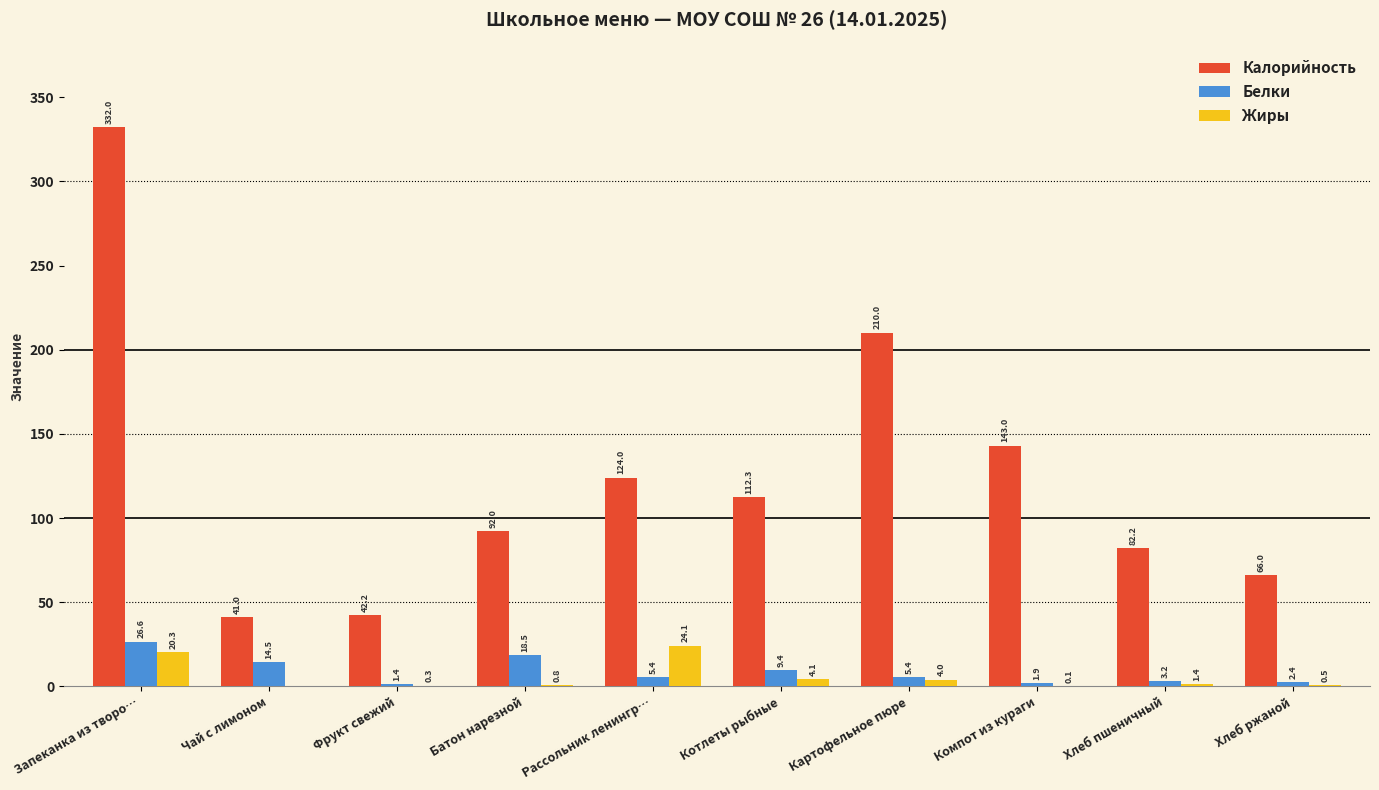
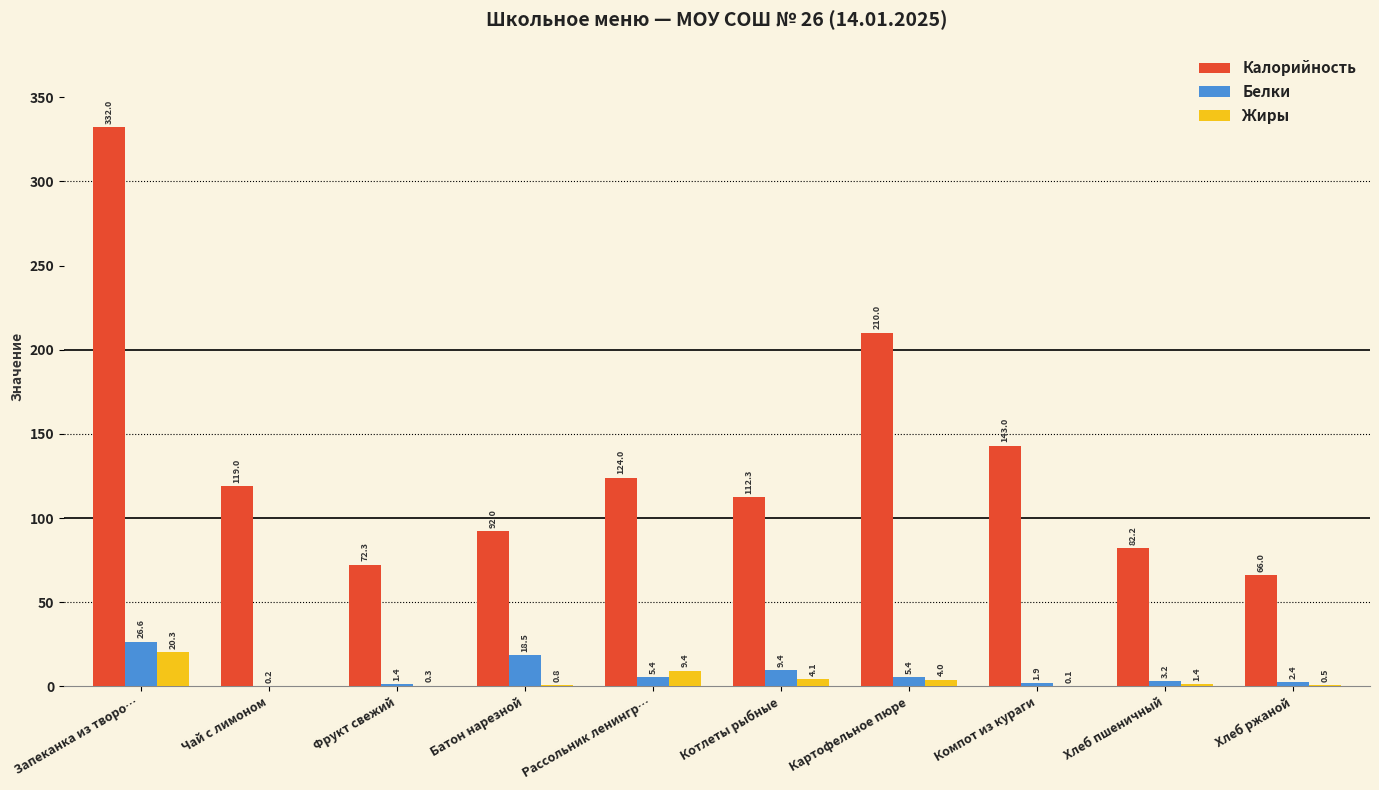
  {
    "Калорийность": {
      "Запеканка из творо…": 332.0,
-     "Чай с лимоном": 41.0,
-     "Фрукт свежий": 42.2,
+     "Чай с лимоном": 119.0,
+     "Фрукт свежий": 72.3,
      "Батон нарезной": 92.0,
      "Рассольник ленингр…": 124.0,
      "Котлеты рыбные": 112.3,
      "Картофельное пюре": 210.0,
      "Компот из кураги": 143.0,
      "Хлеб пшеничный": 82.2,
      "Хлеб ржаной": 66.0
    },
    "Белки": {
      "Запеканка из творо…": 26.6,
-     "Чай с лимоном": 14.5,
+     "Чай с лимоном": 0.2,
      "Фрукт свежий": 1.4,
      "Батон нарезной": 18.5,
      "Рассольник ленингр…": 5.4,
      "Котлеты рыбные": 9.4,
      "Картофельное пюре": 5.4,
      "Компот из кураги": 1.9,
      "Хлеб пшеничный": 3.2,
      "Хлеб ржаной": 2.4
    },
    "Жиры": {
      "Запеканка из творо…": 20.3,
      "Фрукт свежий": 0.3,
      "Батон нарезной": 0.8,
-     "Рассольник ленингр…": 24.1,
+     "Рассольник ленингр…": 9.4,
      "Котлеты рыбные": 4.1,
      "Картофельное пюре": 4.0,
      "Компот из кураги": 0.1,
      "Хлеб пшеничный": 1.4,
      "Хлеб ржаной": 0.5
    }
  }
